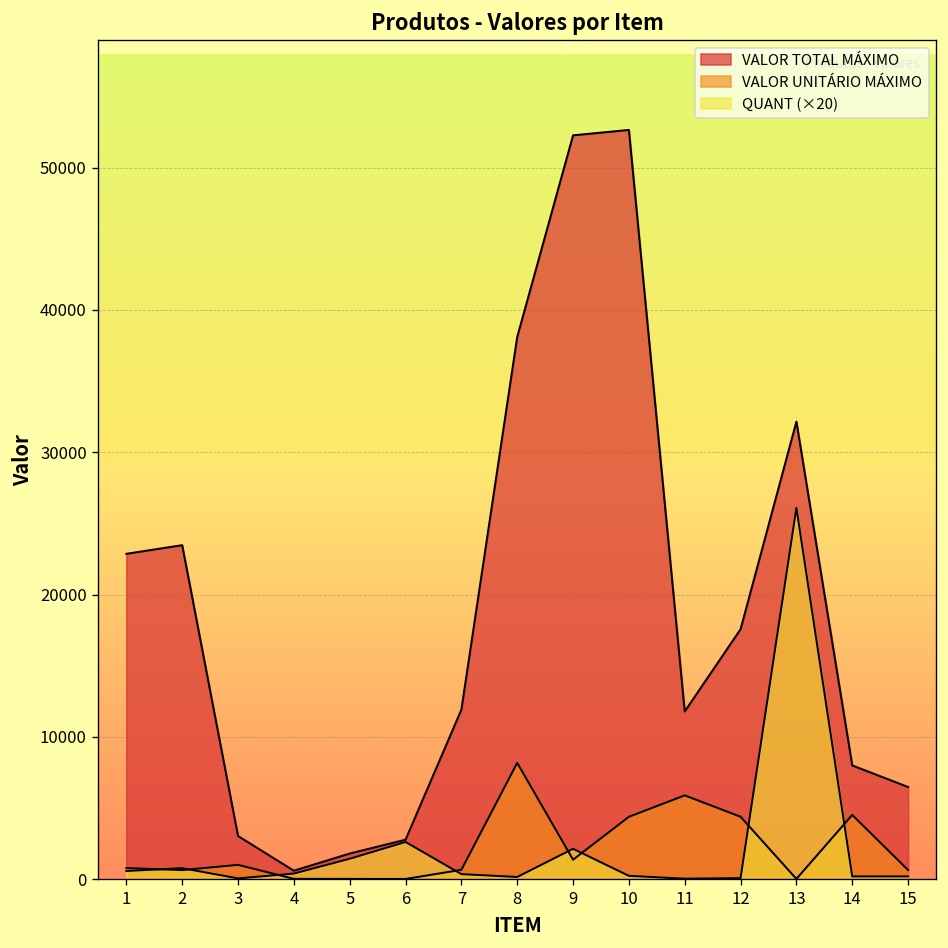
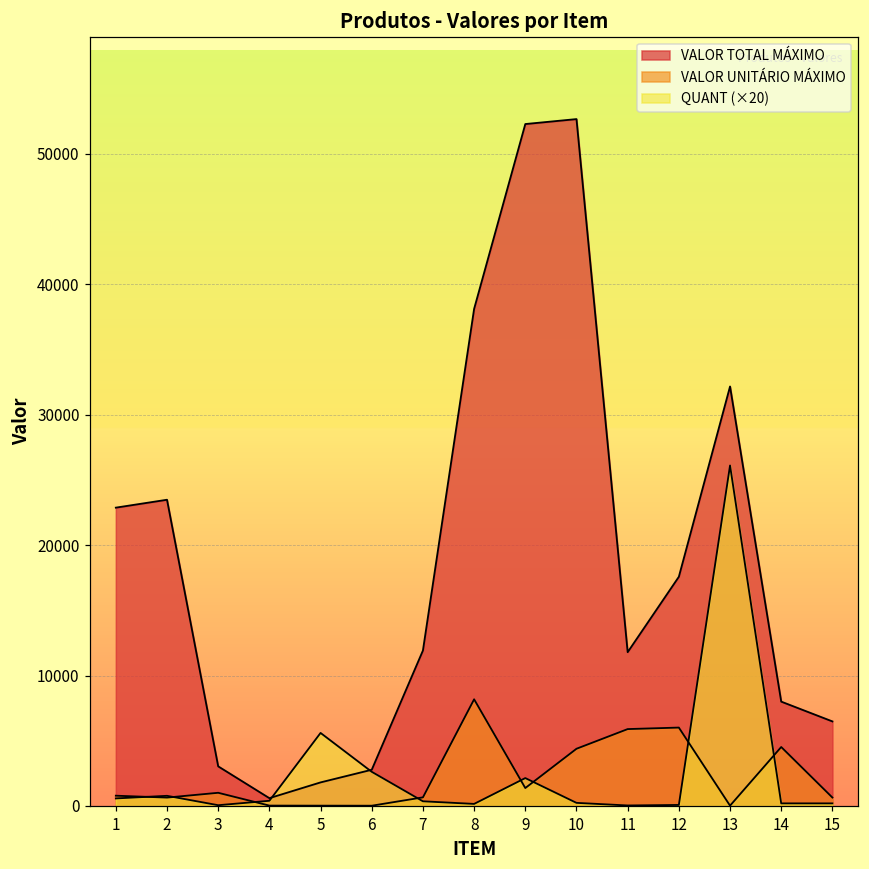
  {
    "VALOR TOTAL MÁXIMO": {
      "1": 22900,
      "2": 23500,
      "3": 3000,
      "5": 1800,
      "7": 11900,
      "8": 38100,
      "9": 52300,
      "10": 52700,
      "11": 11800,
      "12": 17600,
      "13": 32200,
      "14": 8000,
      "15": 6500
    },
    "VALOR UNITÁRIO MÁXIMO": {
      "3": 1000,
      "4": 0,
      "5": 0,
      "6": 0,
      "7": 700,
      "8": 8200,
      "9": 1400,
      "10": 4400,
      "11": 5900,
-     "12": 4400,
+     "12": 6000,
      "13": 0,
      "14": 4500,
      "15": 600
    },
    "QUANT (×20)": {
      "3": 100,
-     "5": 1400,
+     "5": 5600,
      "7": 400,
      "8": 200,
      "9": 2100,
      "10": 200,
      "11": 0,
      "12": 100,
      "13": 26100,
      "14": 200,
      "15": 200
    }
  }
